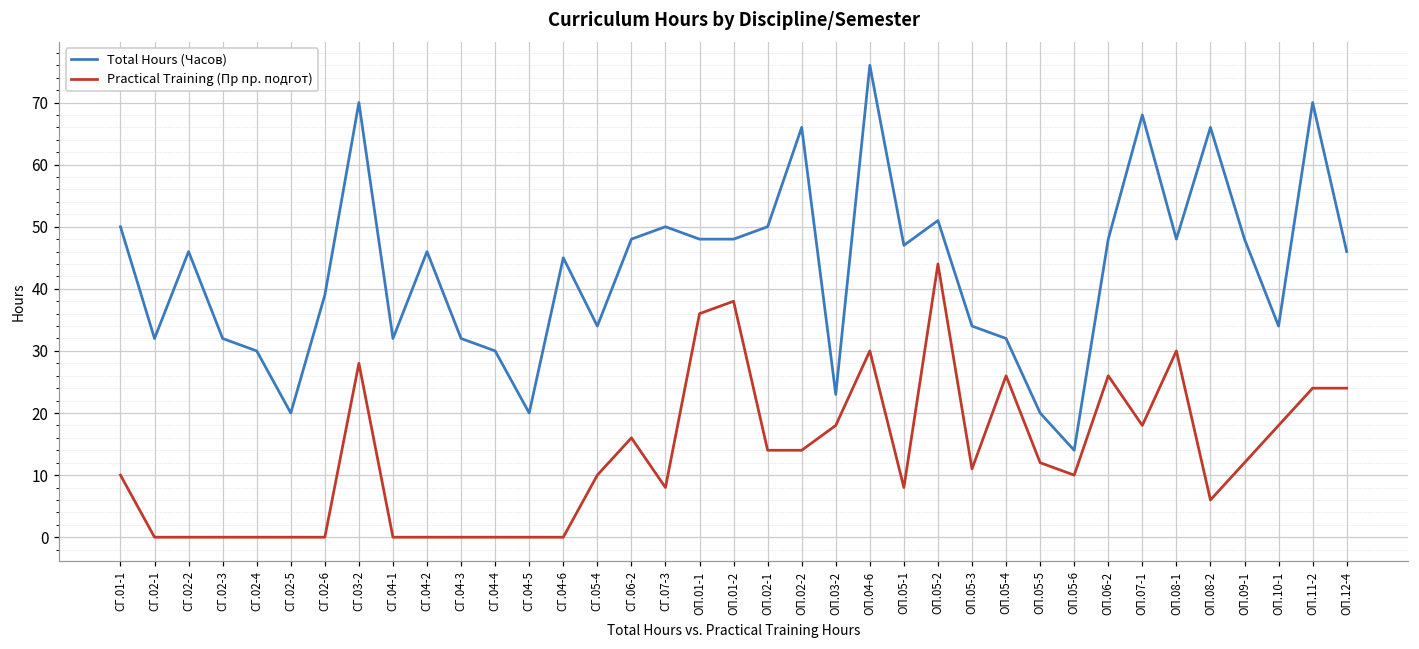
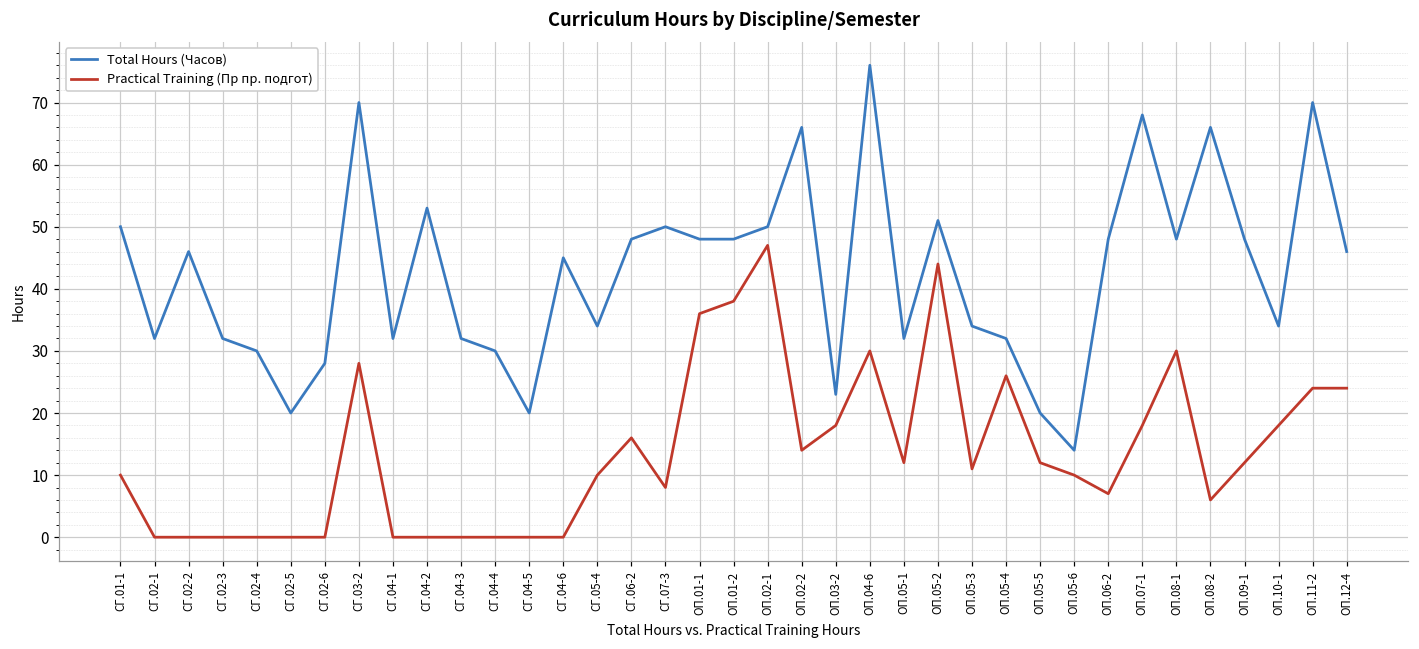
  {
    "Total Hours (Часов)": {
      "СГ.01-1": 50,
      "СГ.02-1": 32,
      "СГ.02-2": 46,
      "СГ.02-3": 32,
      "СГ.02-4": 30,
      "СГ.02-5": 20,
-     "СГ.02-6": 39,
+     "СГ.02-6": 28,
      "СГ.03-2": 70,
      "СГ.04-1": 32,
-     "СГ.04-2": 46,
+     "СГ.04-2": 53,
      "СГ.04-3": 32,
      "СГ.04-4": 30,
      "СГ.04-5": 20,
      "СГ.04-6": 45,
      "СГ.05-4": 34,
      "СГ.06-2": 48,
      "СГ.07-3": 50,
      "ОП.01-1": 48,
      "ОП.01-2": 48,
      "ОП.02-1": 50,
      "ОП.02-2": 66,
      "ОП.03-2": 23,
      "ОП.04-6": 76,
-     "ОП.05-1": 47,
+     "ОП.05-1": 32,
      "ОП.05-2": 51,
      "ОП.05-3": 34,
      "ОП.05-4": 32,
      "ОП.05-5": 20,
      "ОП.05-6": 14,
      "ОП.06-2": 48,
      "ОП.07-1": 68,
      "ОП.08-1": 48,
      "ОП.08-2": 66,
      "ОП.09-1": 48,
      "ОП.10-1": 34,
      "ОП.11-2": 70,
      "ОП.12-4": 46
    },
    "Practical Training (Пр пр. подгот)": {
      "СГ.01-1": 10,
      "СГ.02-1": 0,
      "СГ.02-2": 0,
      "СГ.02-3": 0,
      "СГ.02-4": 0,
      "СГ.02-5": 0,
      "СГ.02-6": 0,
      "СГ.03-2": 28,
      "СГ.04-1": 0,
      "СГ.04-2": 0,
      "СГ.04-3": 0,
      "СГ.04-4": 0,
      "СГ.04-5": 0,
      "СГ.04-6": 0,
      "СГ.05-4": 10,
      "СГ.06-2": 16,
      "СГ.07-3": 8,
      "ОП.01-1": 36,
      "ОП.01-2": 38,
-     "ОП.02-1": 14,
+     "ОП.02-1": 47,
      "ОП.02-2": 14,
      "ОП.03-2": 18,
      "ОП.04-6": 30,
-     "ОП.05-1": 8,
+     "ОП.05-1": 12,
      "ОП.05-2": 44,
      "ОП.05-3": 11,
      "ОП.05-4": 26,
      "ОП.05-5": 12,
      "ОП.05-6": 10,
-     "ОП.06-2": 26,
+     "ОП.06-2": 7,
      "ОП.07-1": 18,
      "ОП.08-1": 30,
      "ОП.08-2": 6,
      "ОП.09-1": 12,
      "ОП.10-1": 18,
      "ОП.11-2": 24,
      "ОП.12-4": 24
    }
  }
